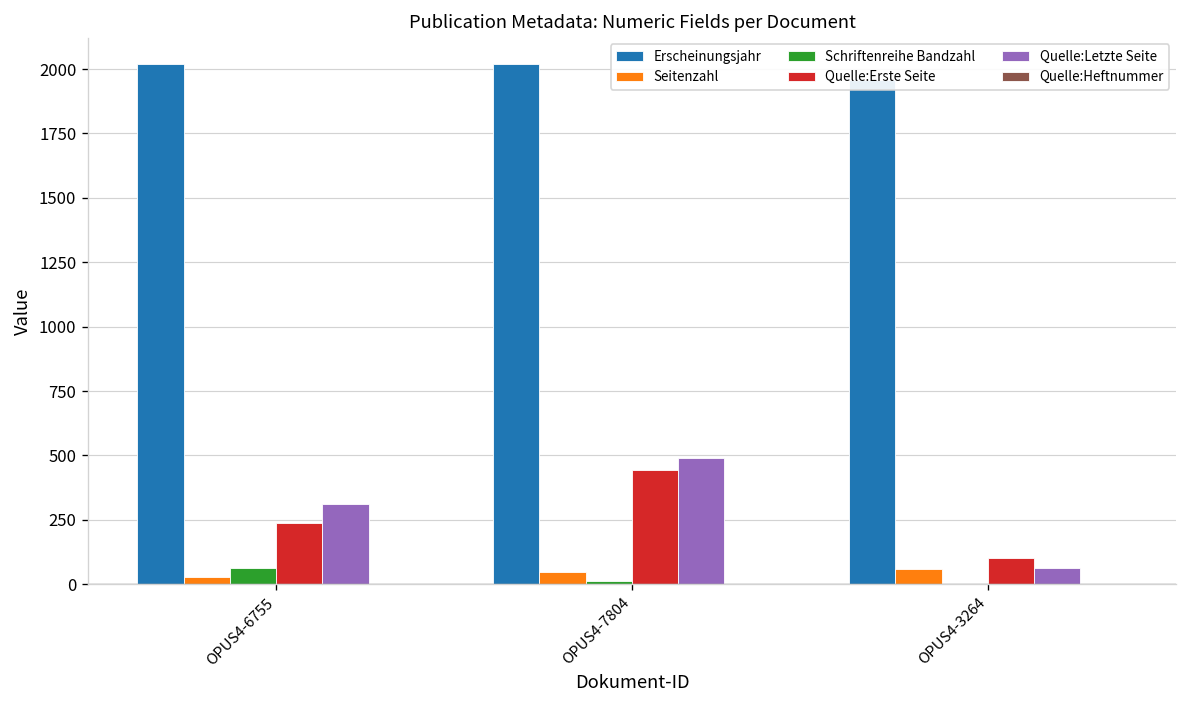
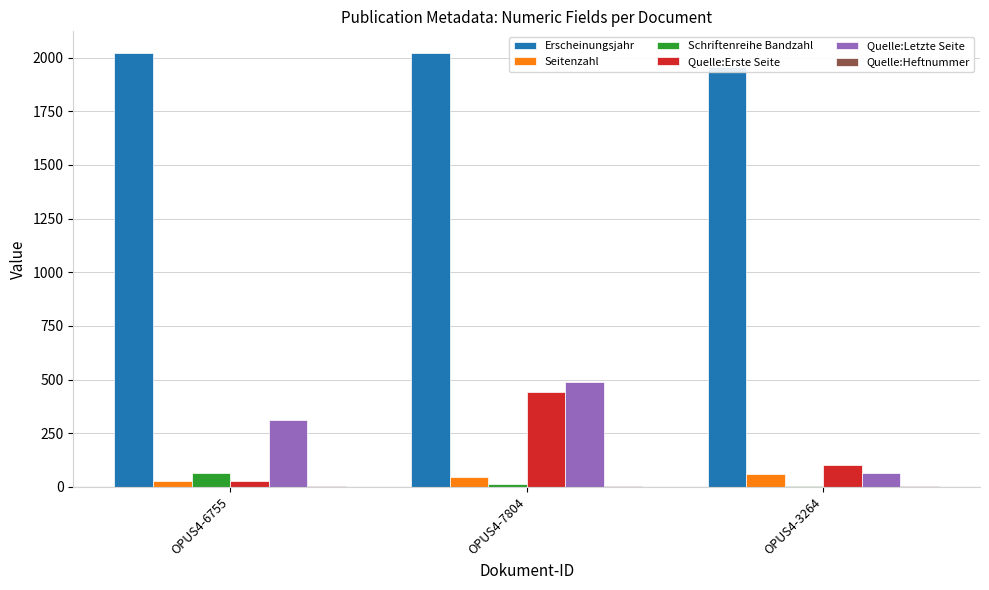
  {
    "Erscheinungsjahr": {
      "OPUS4-6755": 2020,
      "OPUS4-7804": 2020
    },
    "Seitenzahl": {
      "OPUS4-6755": 30,
      "OPUS4-7804": 50,
      "OPUS4-3264": 60
    },
    "Schriftenreihe Bandzahl": {
      "OPUS4-6755": 60,
      "OPUS4-7804": 10
    },
    "Quelle:Erste Seite": {
-     "OPUS4-6755": 240,
+     "OPUS4-6755": 30,
      "OPUS4-7804": 440,
      "OPUS4-3264": 100
    },
    "Quelle:Letzte Seite": {
      "OPUS4-6755": 310,
      "OPUS4-7804": 490,
      "OPUS4-3264": 70
    }
  }
